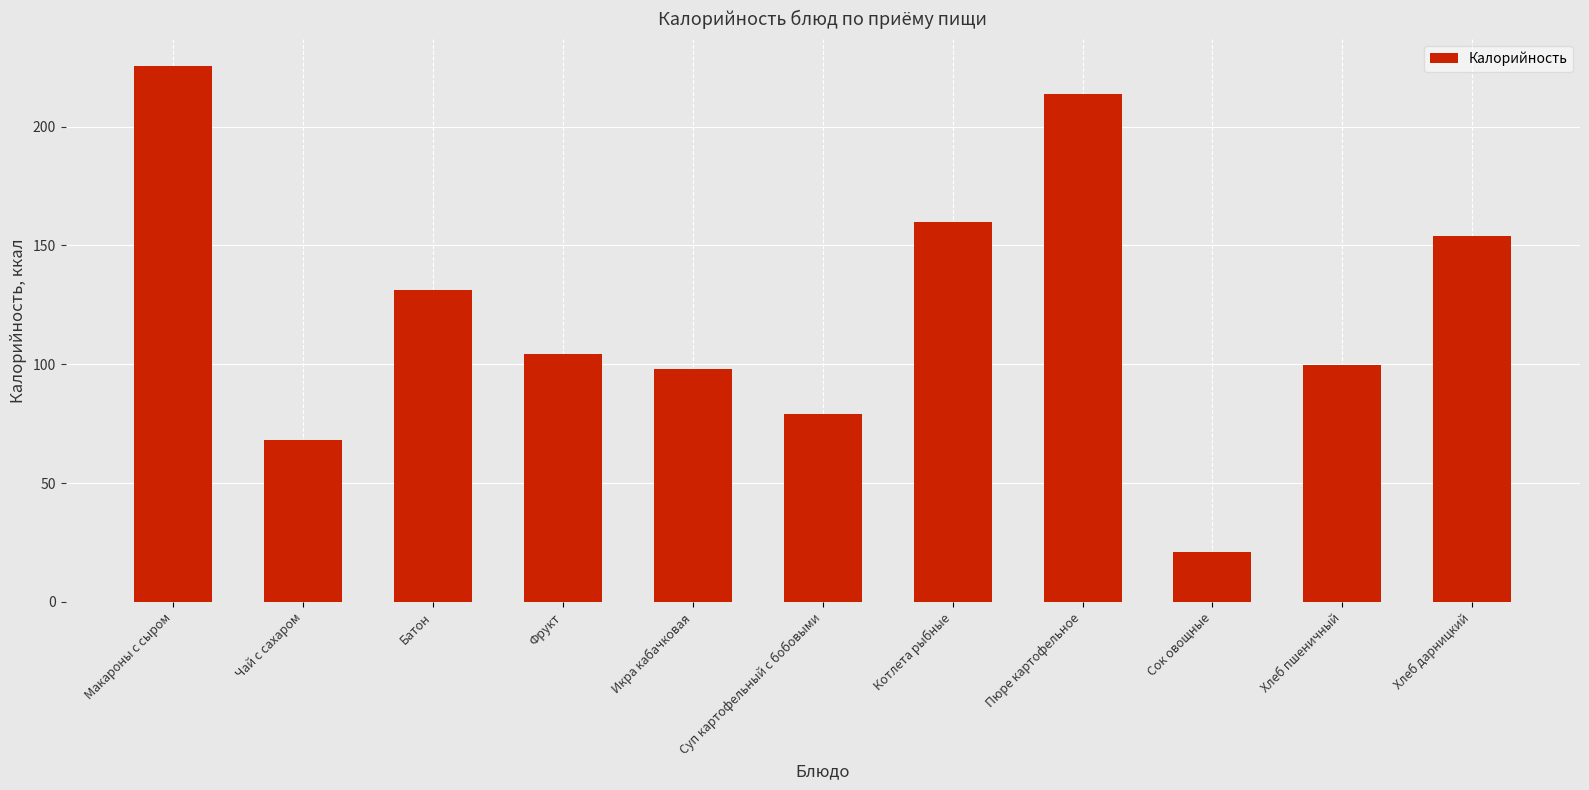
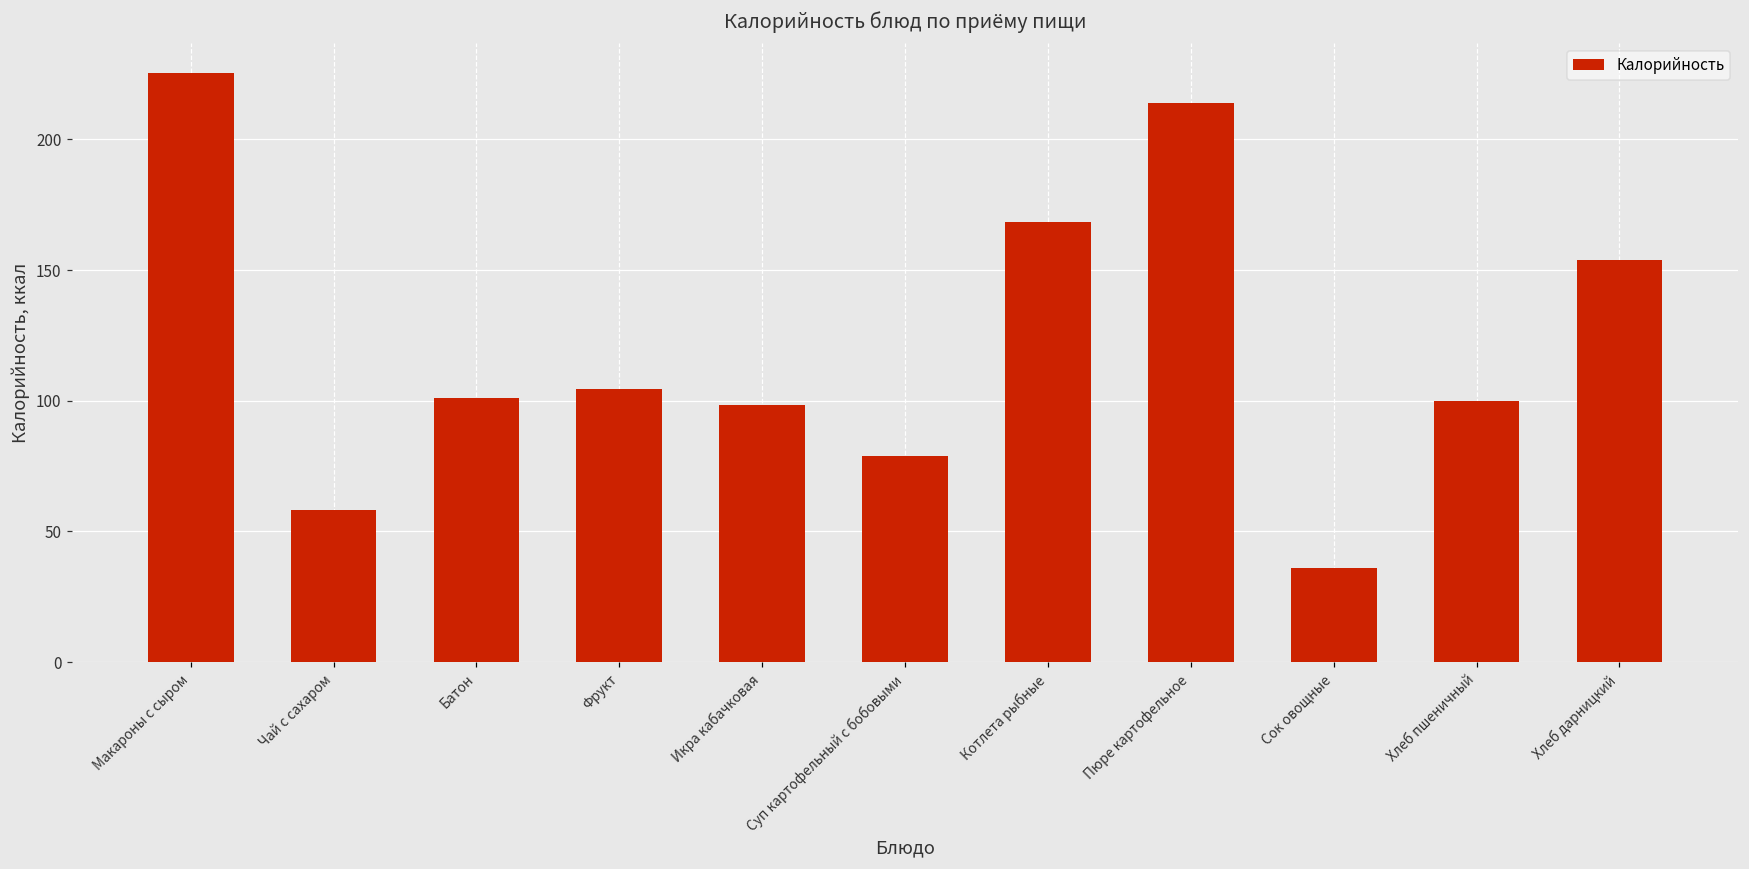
  {
    "Макароны с сыром": 226,
-   "Чай с сахаром": 68,
-   "Батон": 131,
+   "Чай с сахаром": 58,
+   "Батон": 101,
    "Фрукт": 104,
    "Икра кабачковая": 98,
    "Суп картофельный с бобовыми": 79,
-   "Котлета рыбные": 160,
+   "Котлета рыбные": 168,
    "Пюре картофельное": 214,
-   "Сок овощные": 21,
+   "Сок овощные": 36,
    "Хлеб пшеничный": 100,
    "Хлеб дарницкий": 154
  }
